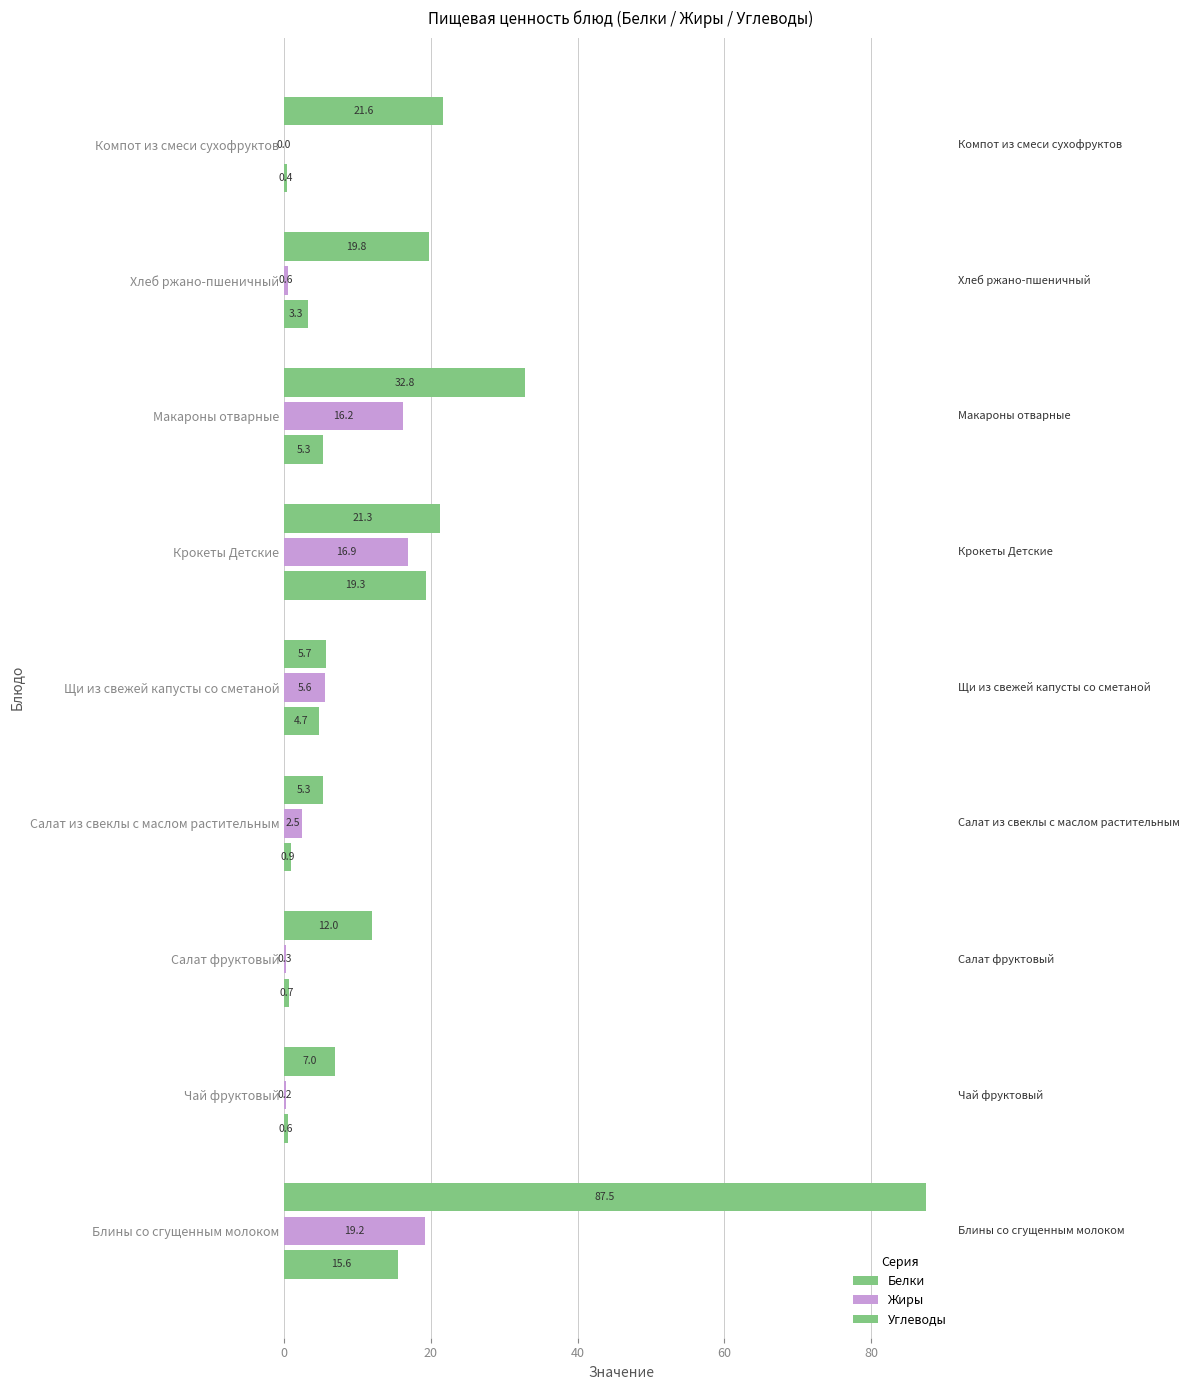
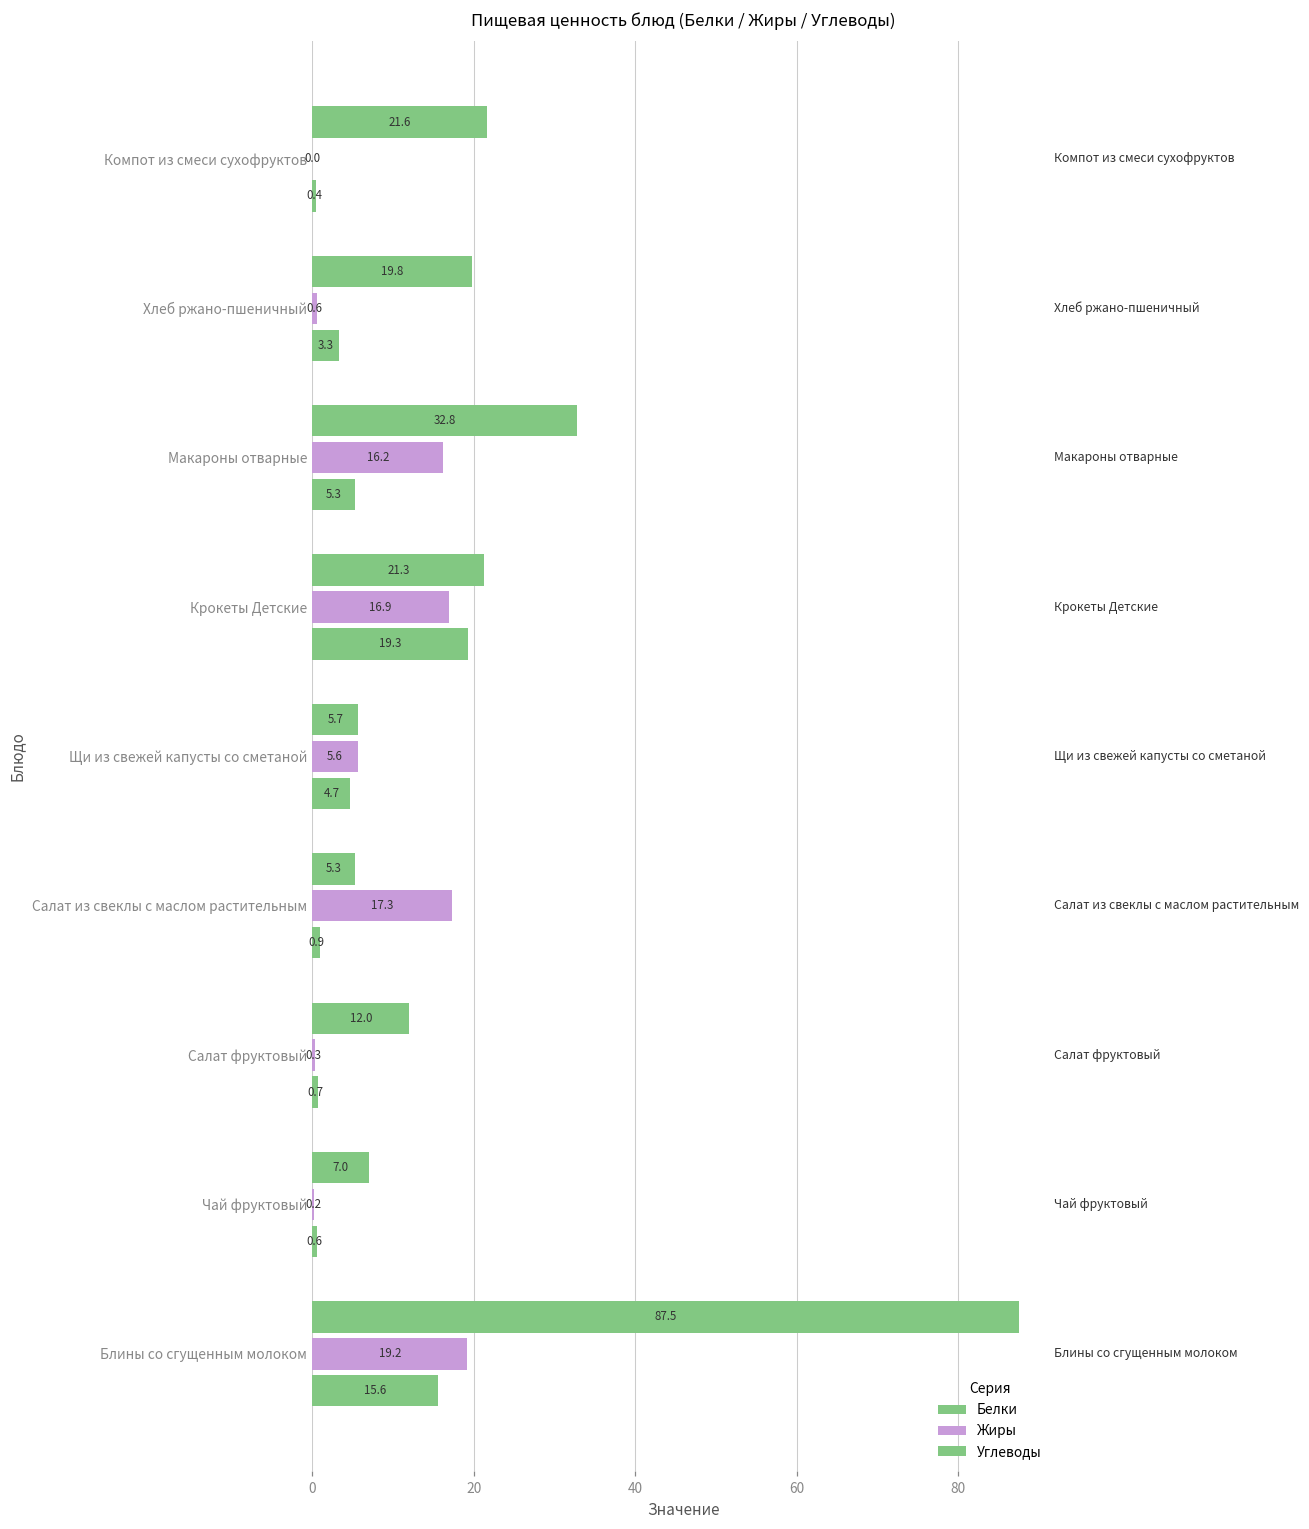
  {
    "Жиры": {
      "Компот из смеси сухофруктов": 0.0,
      "Хлеб ржано-пшеничный": 0.6,
      "Макароны отварные": 16.2,
      "Крокеты Детские": 16.9,
      "Щи из свежей капусты со сметаной": 5.6,
-     "Салат из свеклы с маслом растительным": 2.5,
+     "Салат из свеклы с маслом растительным": 17.3,
      "Салат фруктовый": 0.3,
      "Чай фруктовый": 0.2,
      "Блины со сгущенным молоком": 19.2
    }
  }
